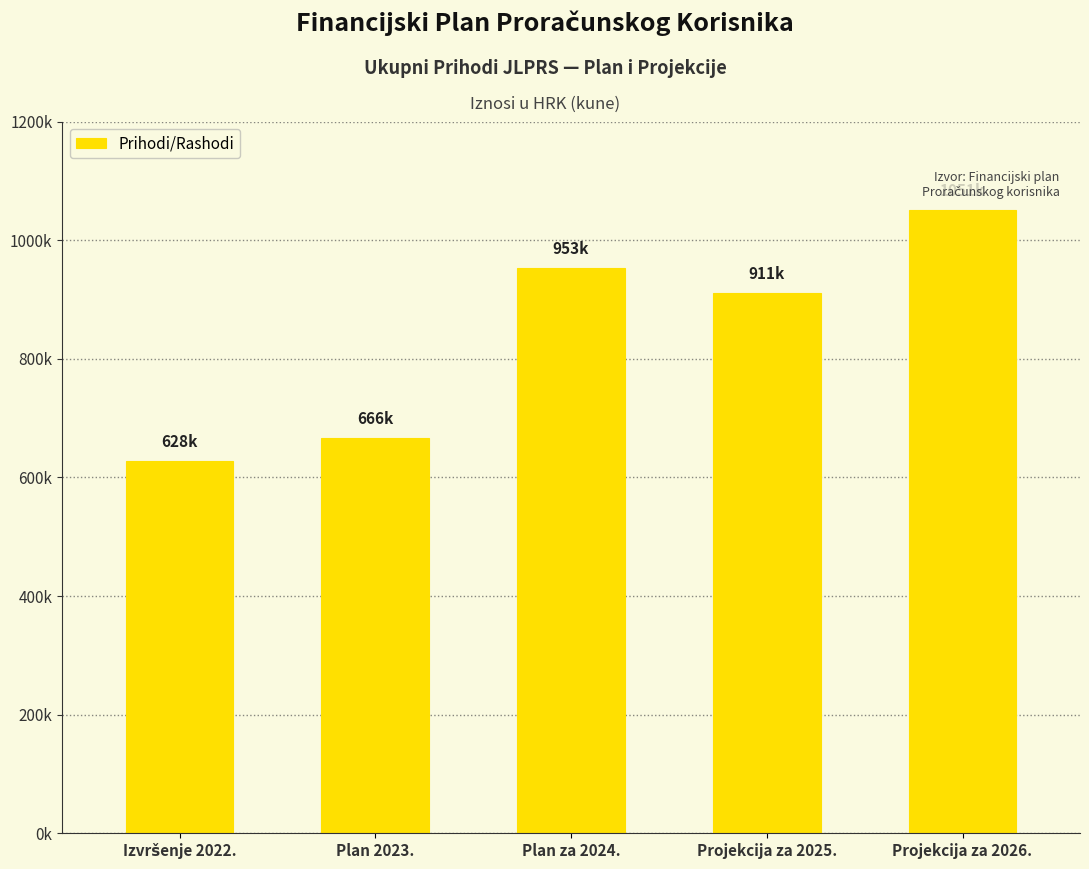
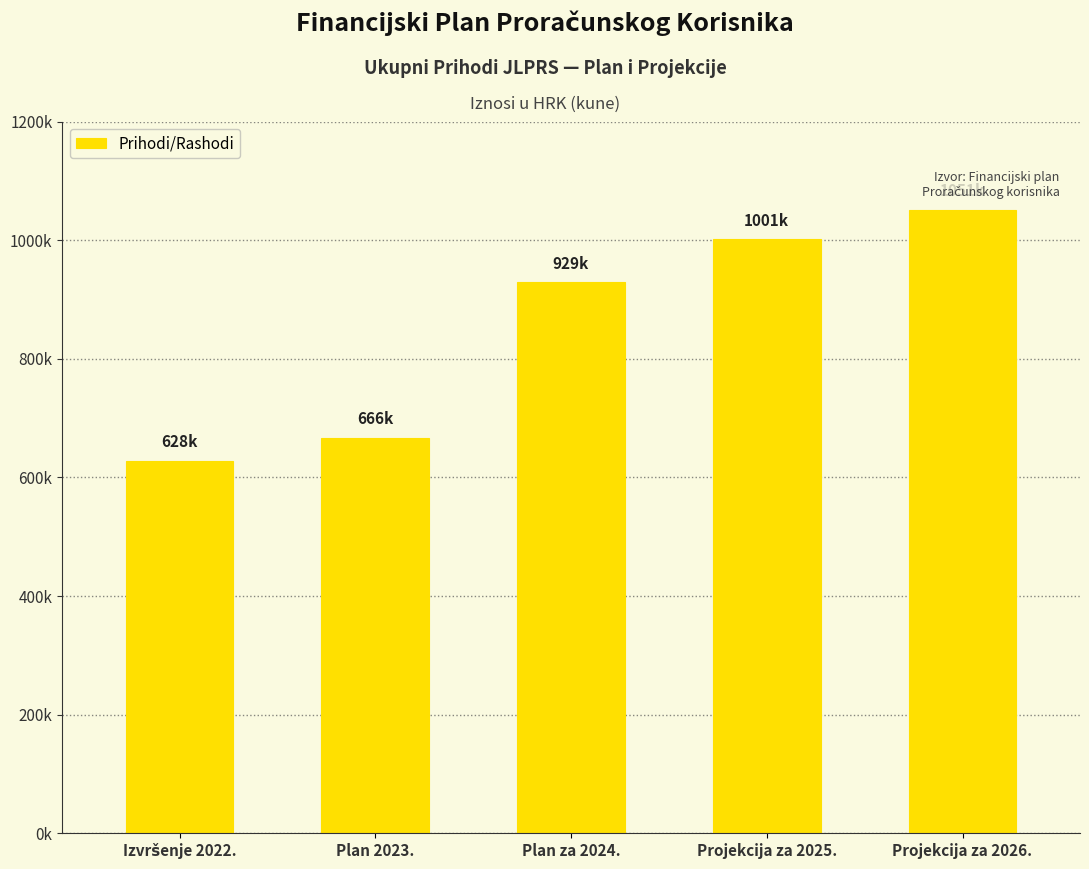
  {
    "Izvršenje 2022.": "628k",
    "Plan 2023.": "666k",
-   "Plan za 2024.": "953k",
-   "Projekcija za 2025.": "911k"
+   "Plan za 2024.": "929k",
+   "Projekcija za 2025.": "1001k"
  }
